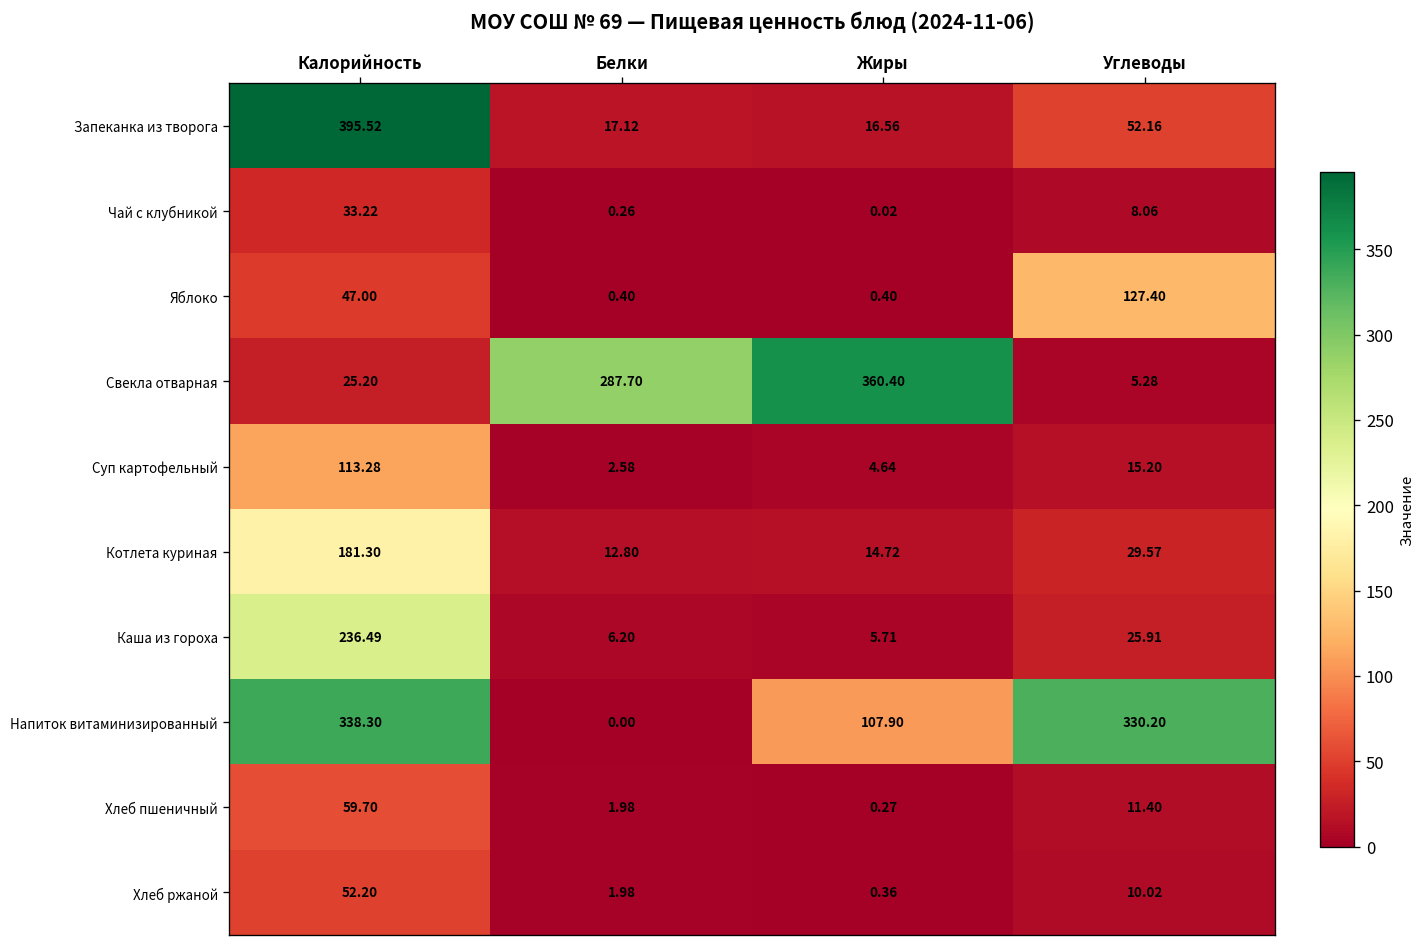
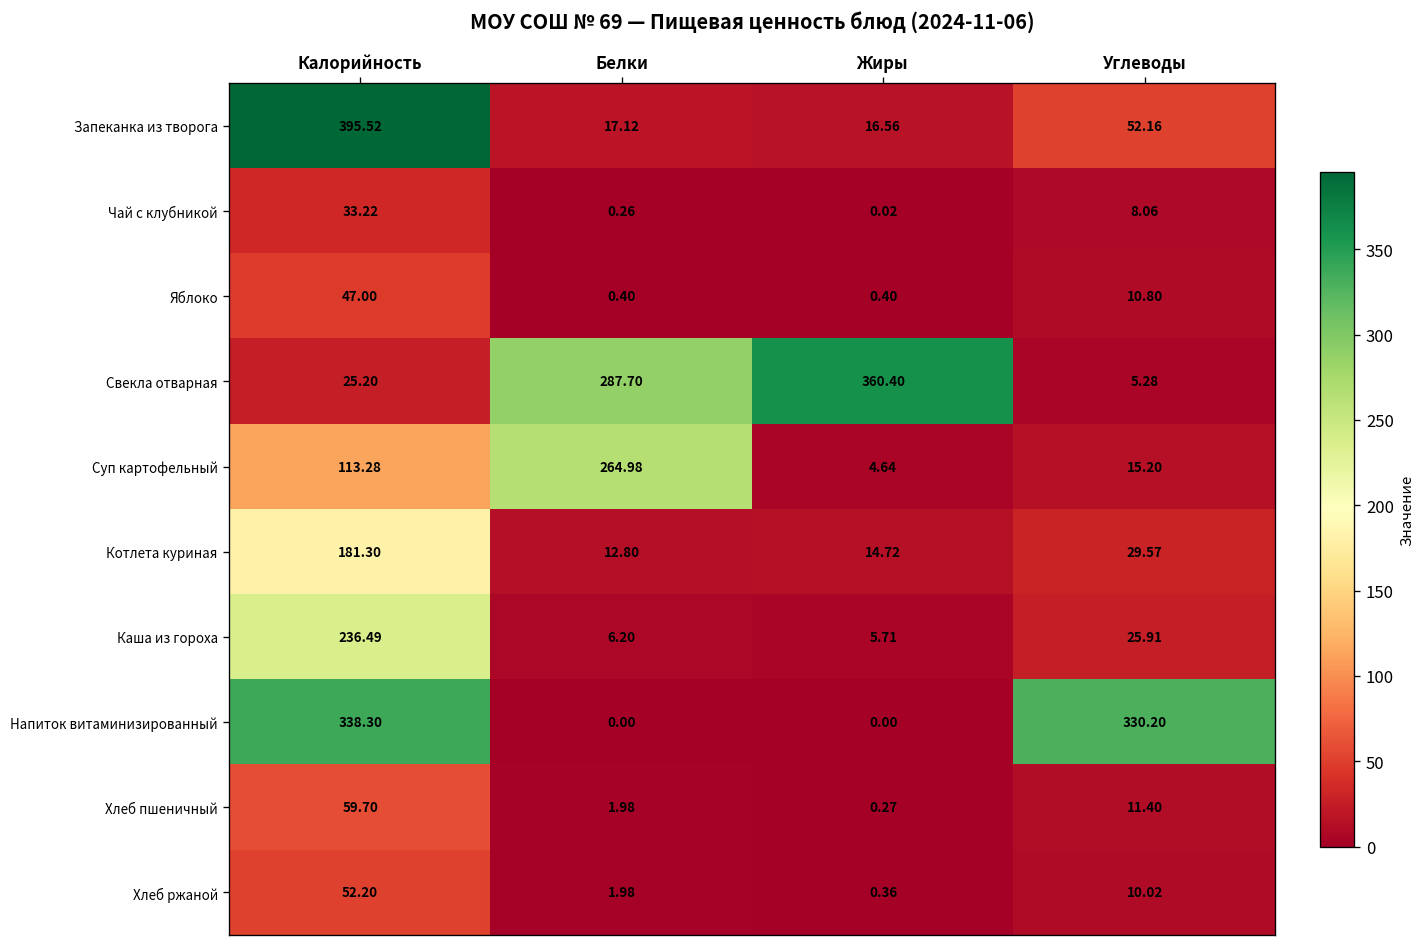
  {
    "Запеканка из творога": {
      "Калорийность": 395.52,
      "Белки": 17.12,
      "Жиры": 16.56,
      "Углеводы": 52.16
    },
    "Чай с клубникой": {
      "Калорийность": 33.22,
      "Белки": 0.26,
      "Жиры": 0.02,
      "Углеводы": 8.06
    },
    "Яблоко": {
      "Калорийность": 47.00,
      "Белки": 0.40,
      "Жиры": 0.40,
-     "Углеводы": 127.40
+     "Углеводы": 10.80
    },
    "Свекла отварная": {
      "Калорийность": 25.20,
      "Белки": 287.70,
      "Жиры": 360.40,
      "Углеводы": 5.28
    },
    "Суп картофельный": {
      "Калорийность": 113.28,
-     "Белки": 2.58,
+     "Белки": 264.98,
      "Жиры": 4.64,
      "Углеводы": 15.20
    },
    "Котлета куриная": {
      "Калорийность": 181.30,
      "Белки": 12.80,
      "Жиры": 14.72,
      "Углеводы": 29.57
    },
    "Каша из гороха": {
      "Калорийность": 236.49,
      "Белки": 6.20,
      "Жиры": 5.71,
      "Углеводы": 25.91
    },
    "Напиток витаминизированный": {
      "Калорийность": 338.30,
      "Белки": 0.00,
-     "Жиры": 107.90,
+     "Жиры": 0.00,
      "Углеводы": 330.20
    },
    "Хлеб пшеничный": {
      "Калорийность": 59.70,
      "Белки": 1.98,
      "Жиры": 0.27,
      "Углеводы": 11.40
    },
    "Хлеб ржаной": {
      "Калорийность": 52.20,
      "Белки": 1.98,
      "Жиры": 0.36,
      "Углеводы": 10.02
    }
  }
